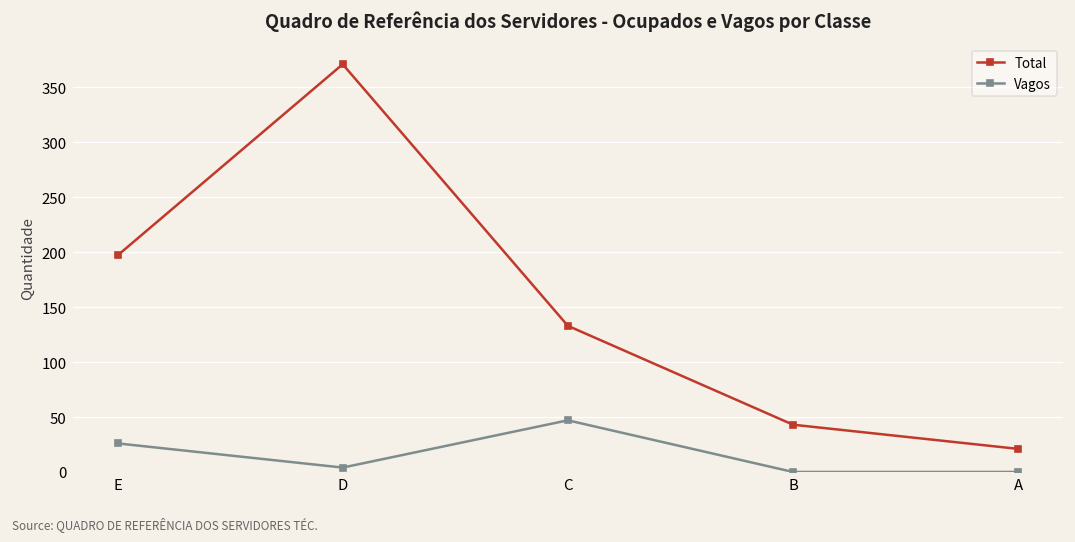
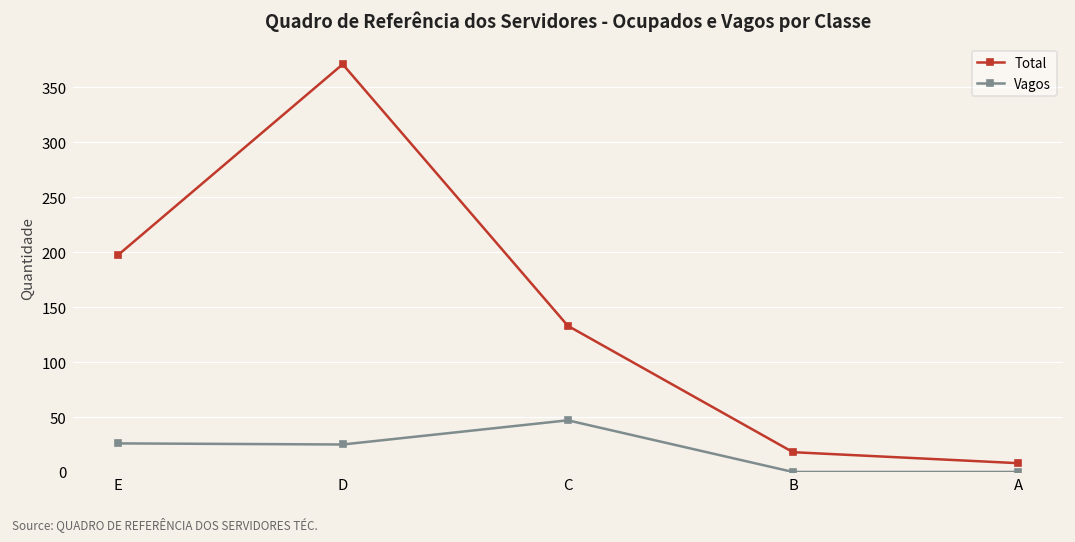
  {
    "Total": {
      "E": 200,
      "D": 370,
      "C": 130,
-     "B": 40,
-     "A": 20
+     "B": 20,
+     "A": 10
    },
    "Vagos": {
      "E": 30,
-     "D": 0,
+     "D": 30,
      "C": 50,
      "B": 0,
      "A": 0
    }
  }
